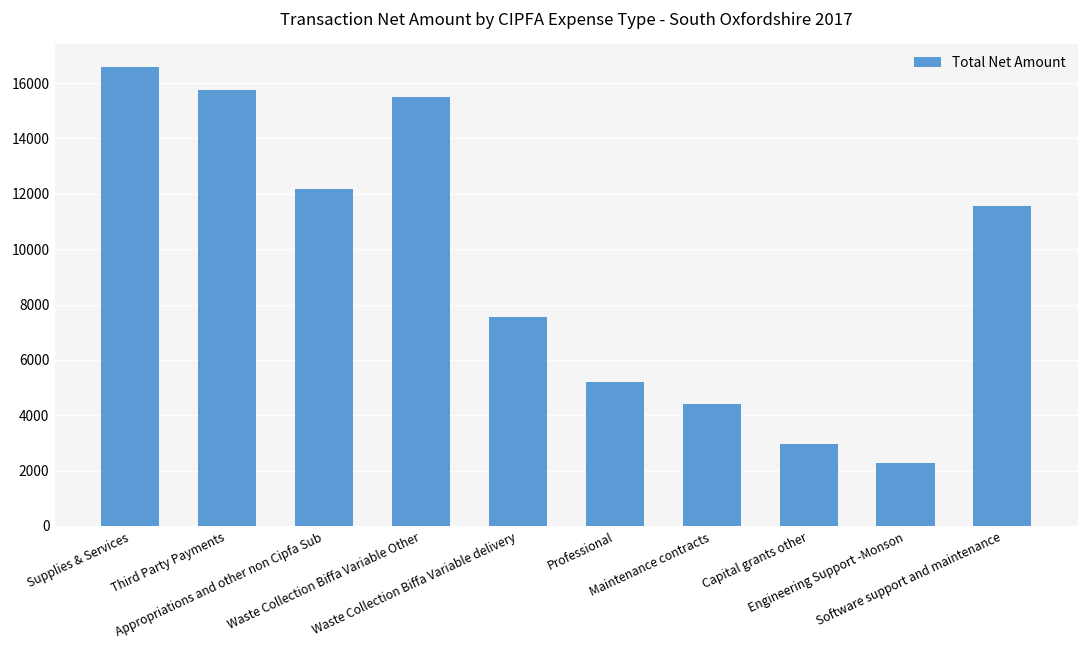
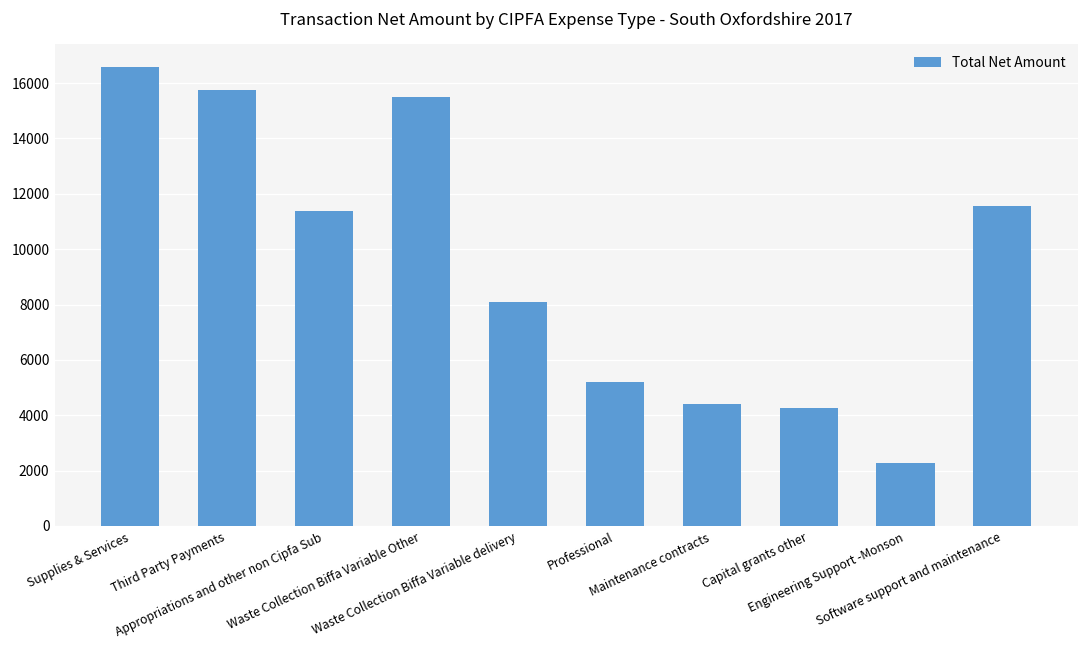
  {
    "Supplies & Services": 16600,
    "Third Party Payments": 15800,
-   "Appropriations and other non Cipfa Sub": 12200,
+   "Appropriations and other non Cipfa Sub": 11400,
    "Waste Collection Biffa Variable Other": 15500,
-   "Waste Collection Biffa Variable delivery": 7500,
+   "Waste Collection Biffa Variable delivery": 8100,
    "Professional": 5200,
    "Maintenance contracts": 4400,
-   "Capital grants other": 3000,
+   "Capital grants other": 4200,
    "Engineering Support -Monson": 2300,
    "Software support and maintenance": 11500
  }
